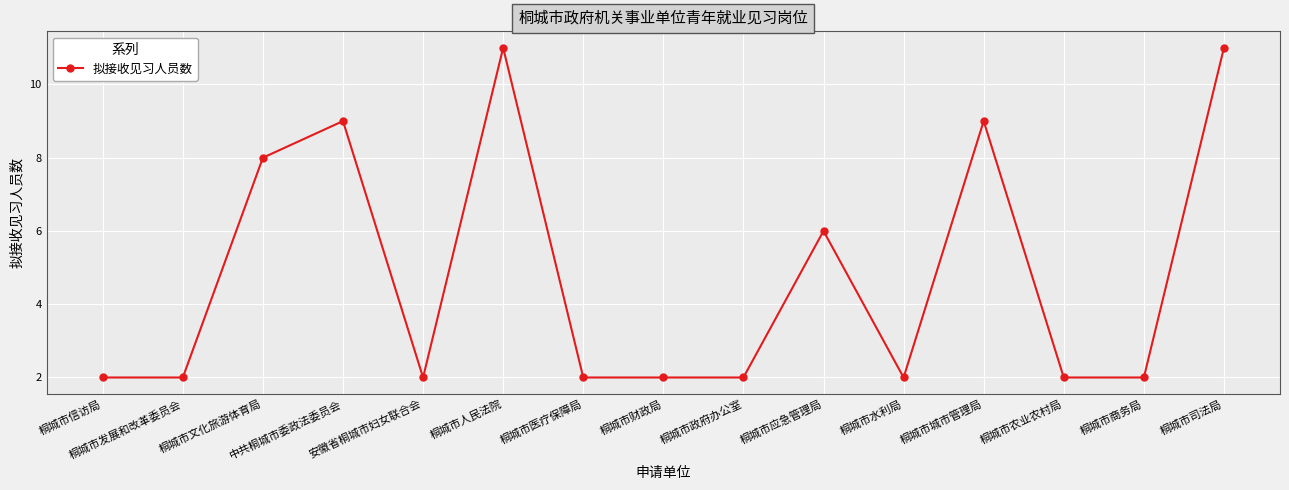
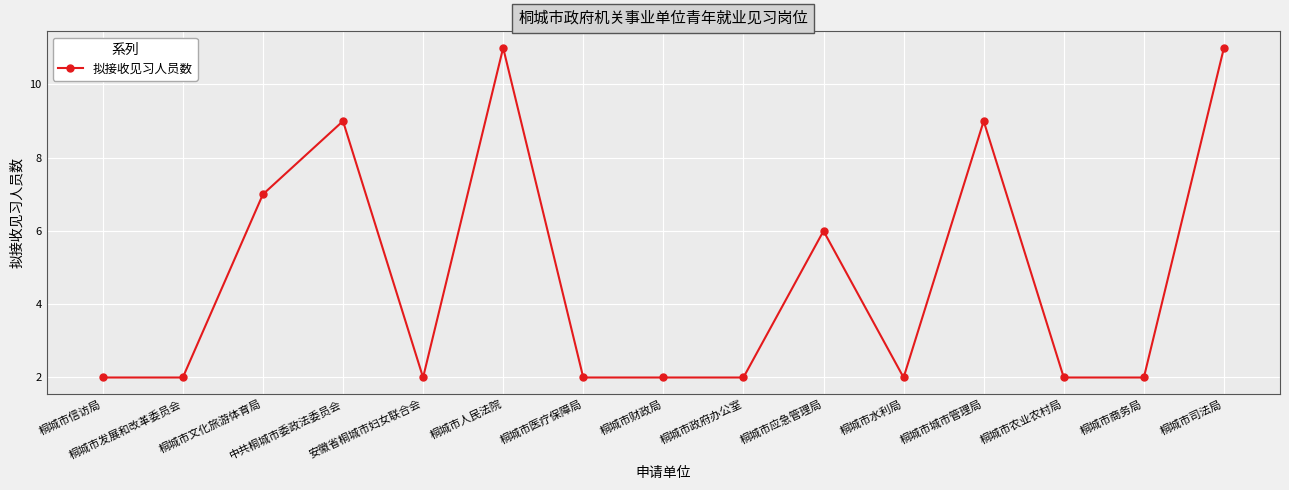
  {
    "桐城市信访局": 2,
    "桐城市发展和改革委员会": 2,
-   "桐城市文化旅游体育局": 8,
+   "桐城市文化旅游体育局": 7,
    "中共桐城市委政法委员会": 9,
    "安徽省桐城市妇女联合会": 2,
    "桐城市人民法院": 11,
    "桐城市医疗保障局": 2,
    "桐城市财政局": 2,
    "桐城市政府办公室": 2,
    "桐城市应急管理局": 6,
    "桐城市水利局": 2,
    "桐城市城市管理局": 9,
    "桐城市农业农村局": 2,
    "桐城市商务局": 2,
    "桐城市司法局": 11
  }
